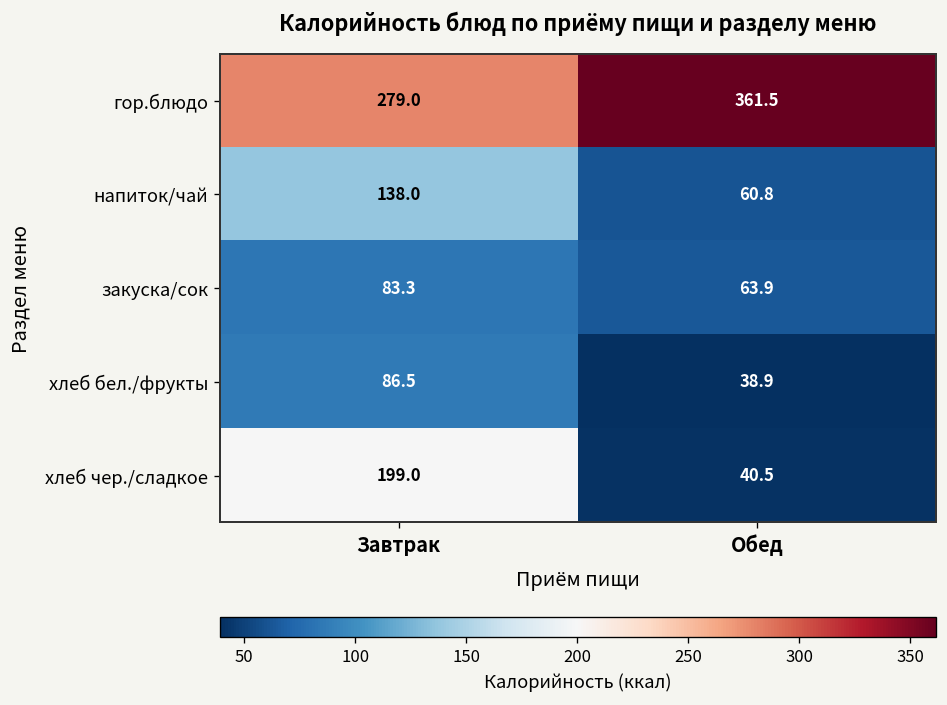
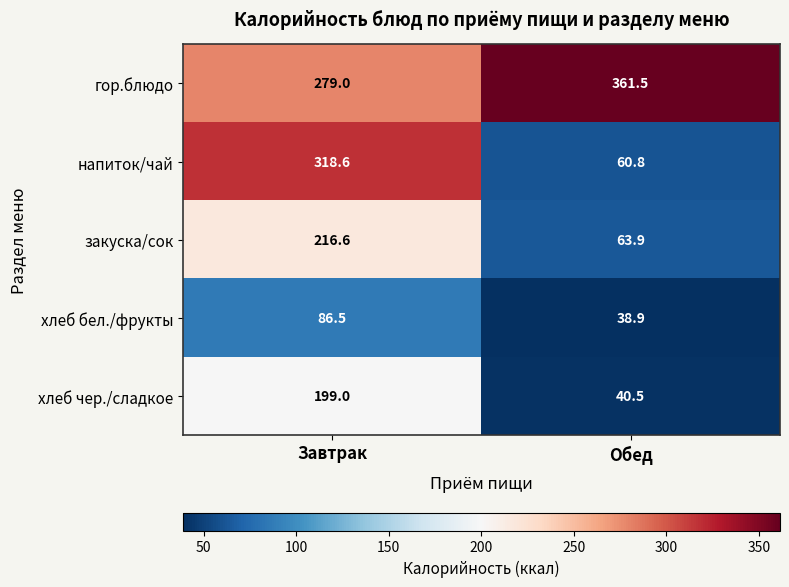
  {
    "гор.блюдо": {
      "Завтрак": 279.0,
      "Обед": 361.5
    },
    "напиток/чай": {
-     "Завтрак": 138.0,
+     "Завтрак": 318.6,
      "Обед": 60.8
    },
    "закуска/сок": {
-     "Завтрак": 83.3,
+     "Завтрак": 216.6,
      "Обед": 63.9
    },
    "хлеб бел./фрукты": {
      "Завтрак": 86.5,
      "Обед": 38.9
    },
    "хлеб чер./сладкое": {
      "Завтрак": 199.0,
      "Обед": 40.5
    }
  }
